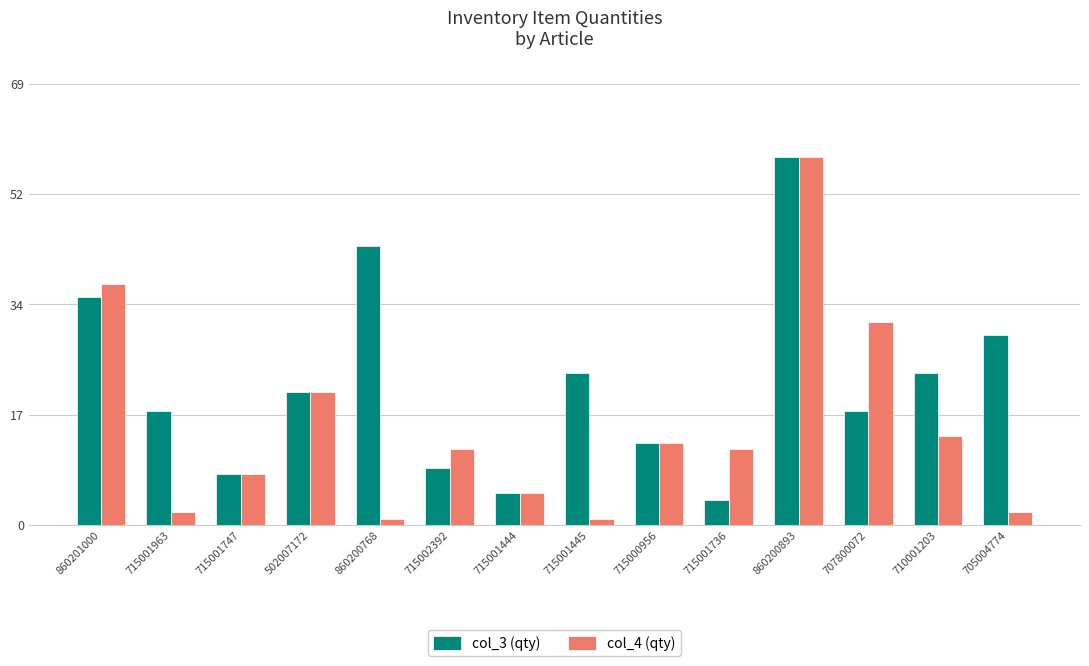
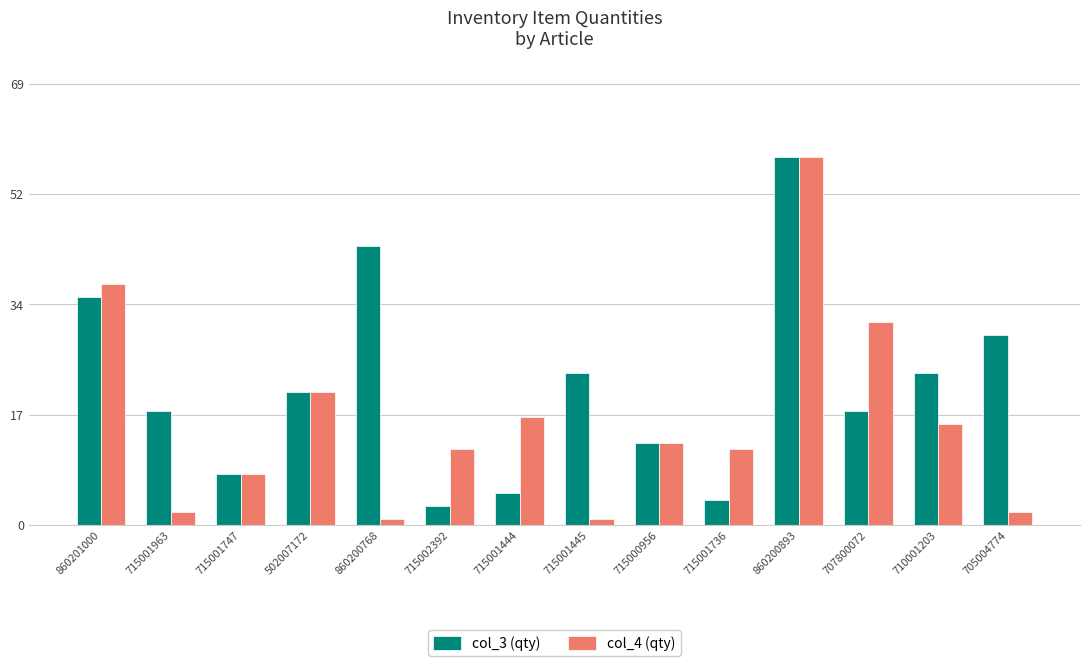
  {
    "col_3 (qty)": {
      "860201000": 36,
      "715001963": 18,
      "715001747": 8,
      "502007172": 21,
      "860200768": 44,
-     "715002392": 9,
+     "715002392": 3,
      "715001444": 5,
      "715001445": 24,
      "715000956": 13,
      "715001736": 4,
      "860200893": 58,
      "707800072": 18,
      "710001203": 24,
      "705004774": 30
    },
    "col_4 (qty)": {
      "860201000": 38,
      "715001963": 2,
      "715001747": 8,
      "502007172": 21,
      "860200768": 1,
      "715002392": 12,
-     "715001444": 5,
+     "715001444": 17,
      "715001445": 1,
      "715000956": 13,
      "715001736": 12,
      "860200893": 58,
      "707800072": 32,
-     "710001203": 14,
+     "710001203": 16,
      "705004774": 2
    }
  }
